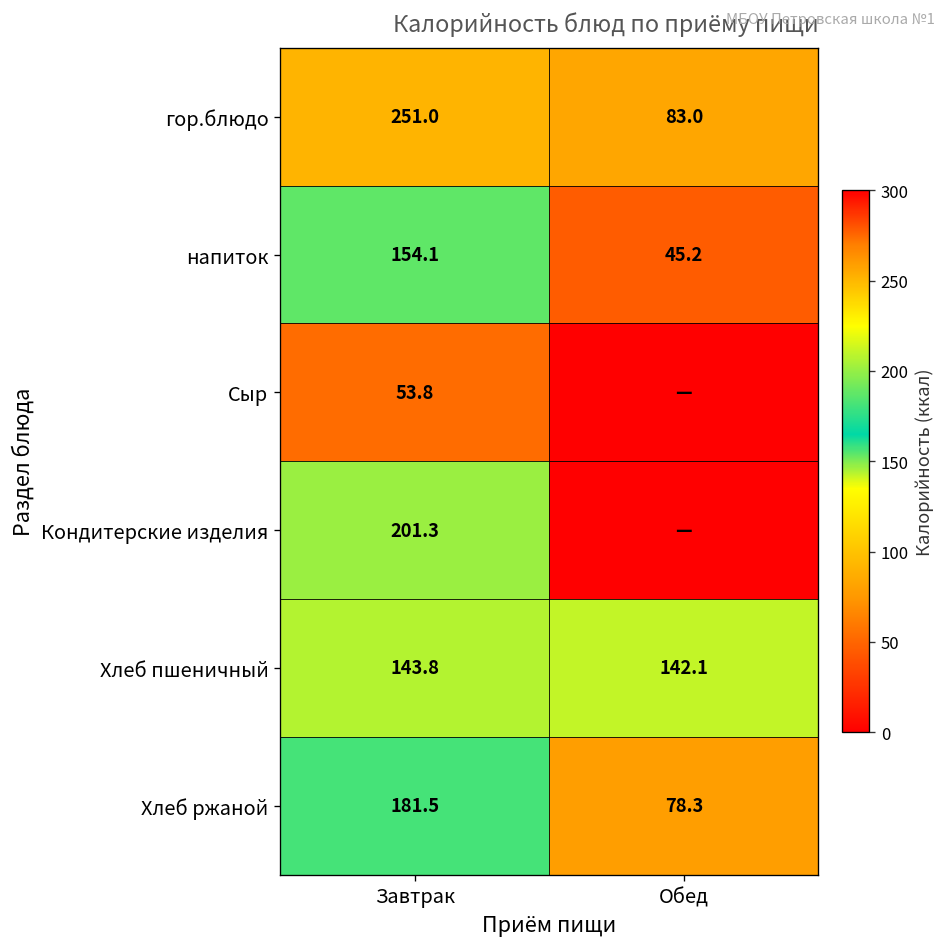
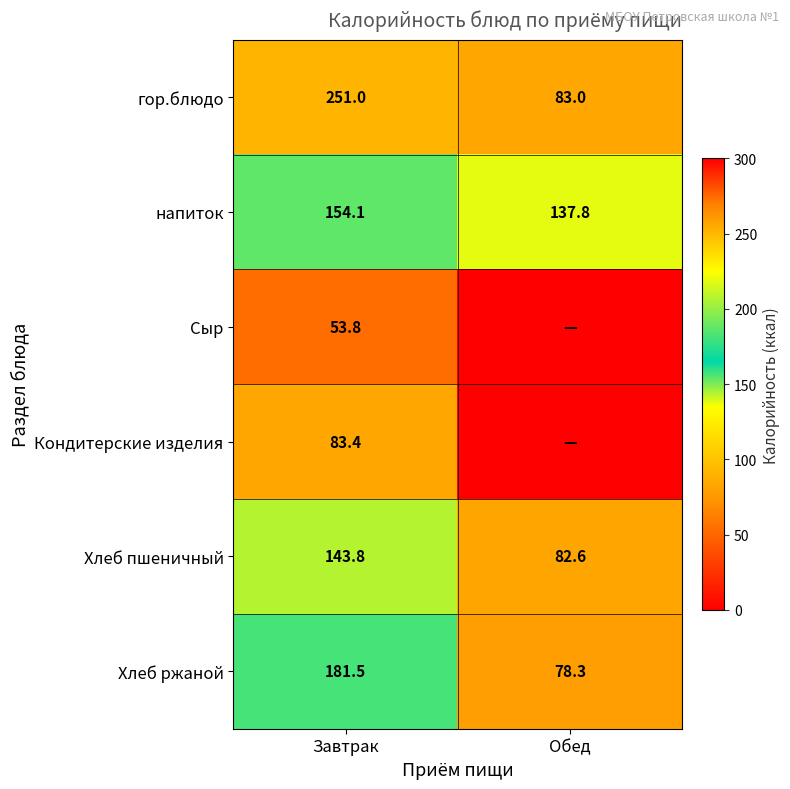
  {
    "гор.блюдо": {
      "Завтрак": 251.0,
      "Обед": 83.0
    },
    "напиток": {
      "Завтрак": 154.1,
-     "Обед": 45.2
+     "Обед": 137.8
    },
    "Сыр": {
      "Завтрак": 53.8
    },
    "Кондитерские изделия": {
-     "Завтрак": 201.3
+     "Завтрак": 83.4
    },
    "Хлеб пшеничный": {
      "Завтрак": 143.8,
-     "Обед": 142.1
+     "Обед": 82.6
    },
    "Хлеб ржаной": {
      "Завтрак": 181.5,
      "Обед": 78.3
    }
  }
